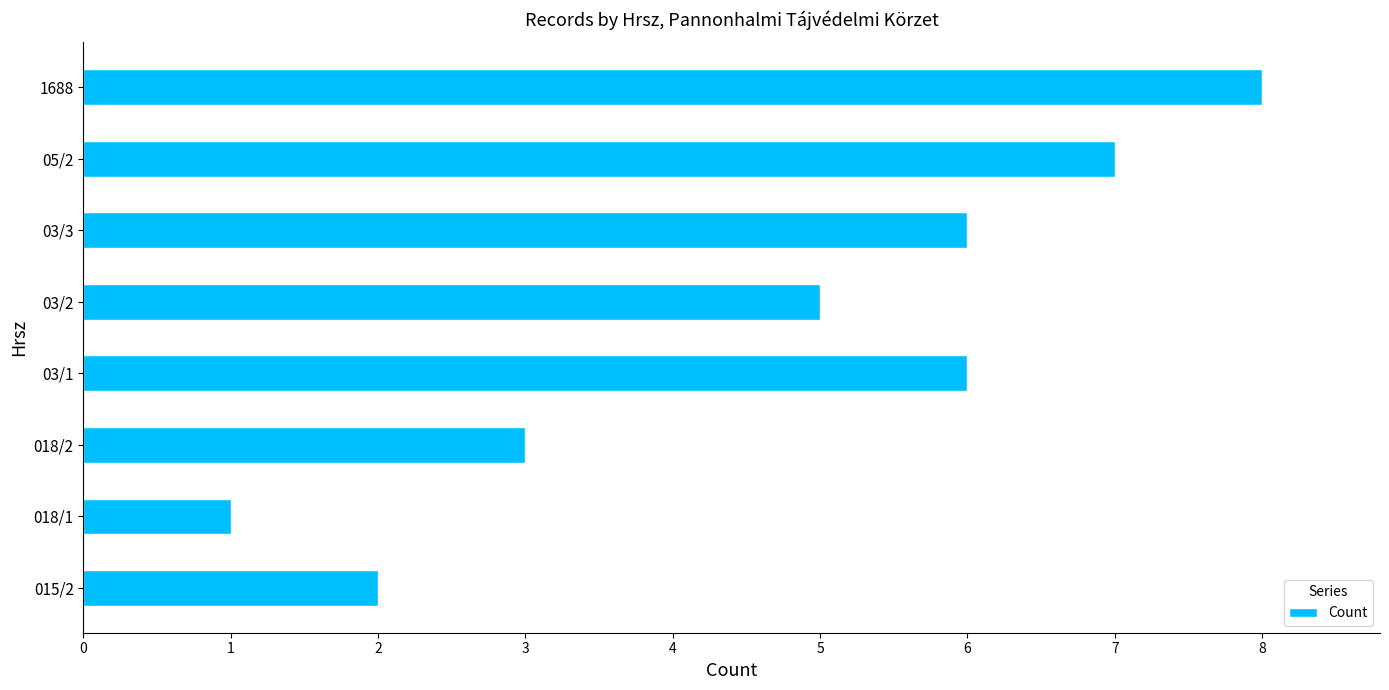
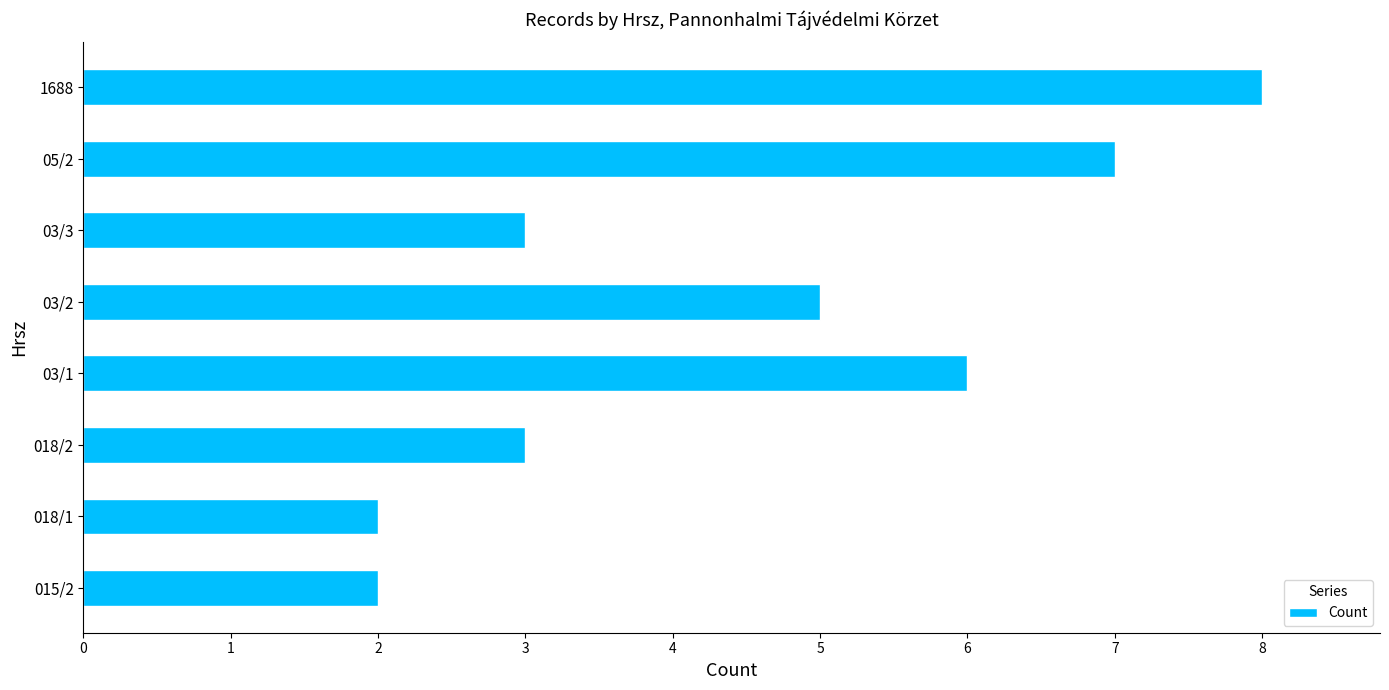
  {
    "1688": 8,
    "05/2": 7,
-   "03/3": 6,
+   "03/3": 3,
    "03/2": 5,
    "03/1": 6,
    "018/2": 3,
-   "018/1": 1,
+   "018/1": 2,
    "015/2": 2
  }
